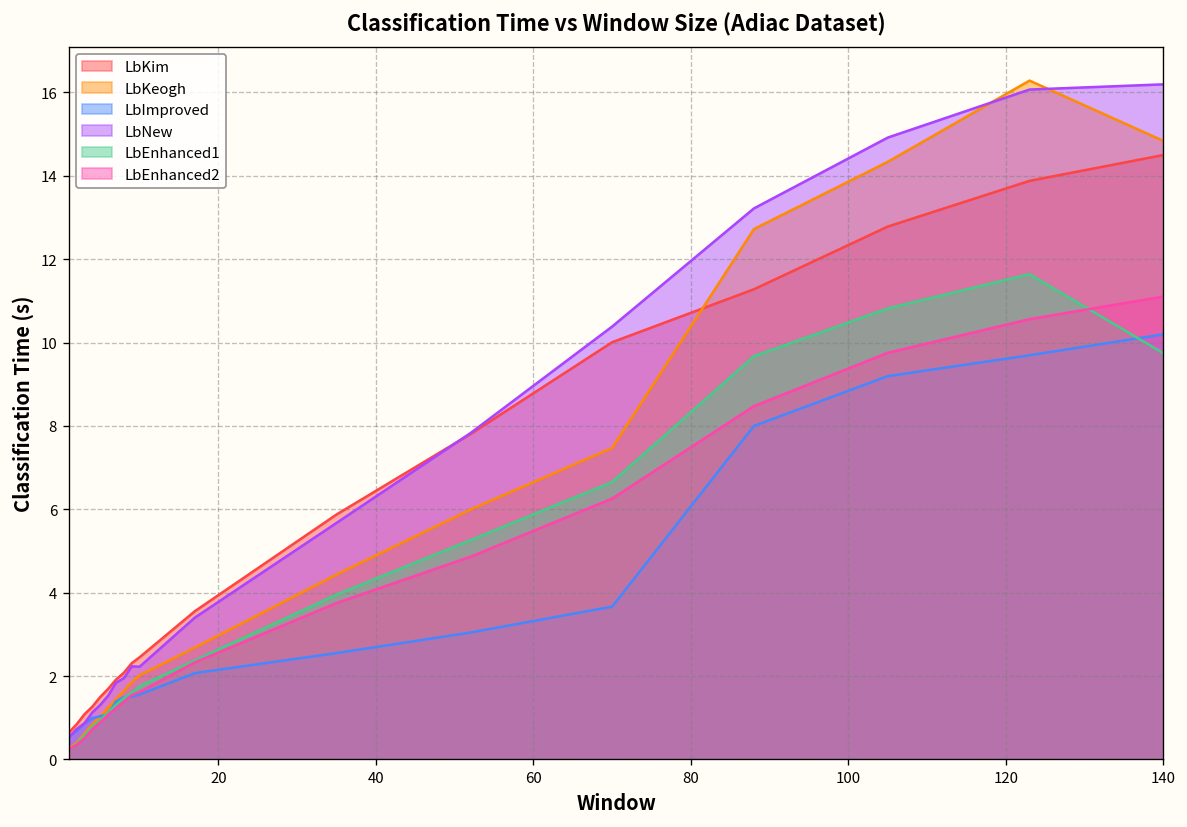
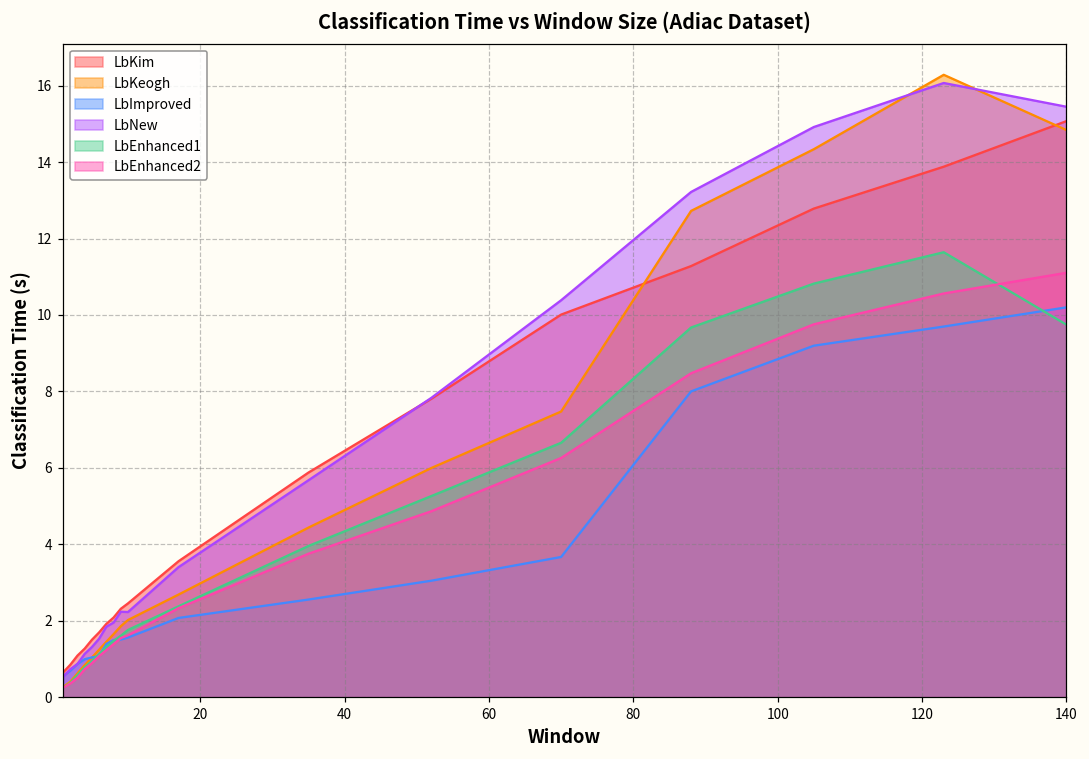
  {
    "LbKim": {
-     "140": 14.5
+     "140": 15.1
    },
    "LbKeogh": {
      "140": 14.8
    },
    "LbImproved": {
      "140": 10.2
    },
    "LbNew": {
-     "140": 16.2
+     "140": 15.4
    },
    "LbEnhanced1": {
      "140": 9.7
    },
    "LbEnhanced2": {
      "140": 11.1
    }
  }
